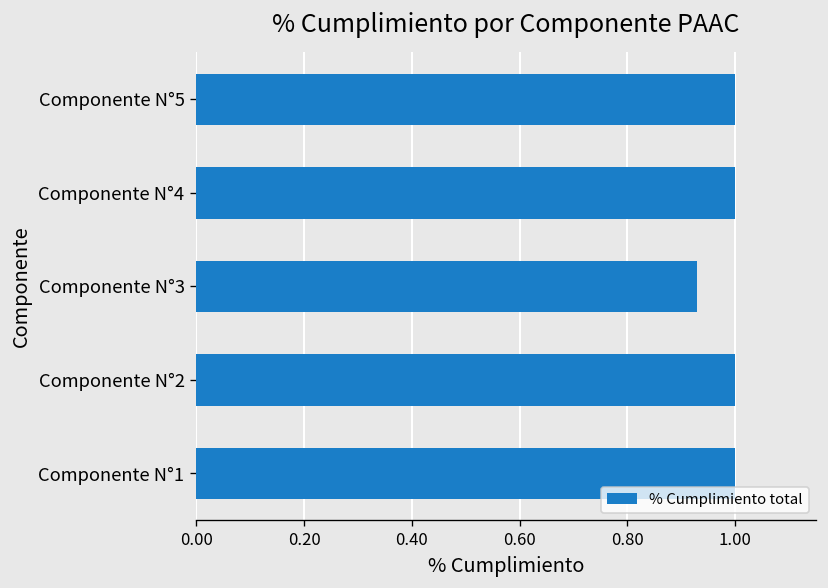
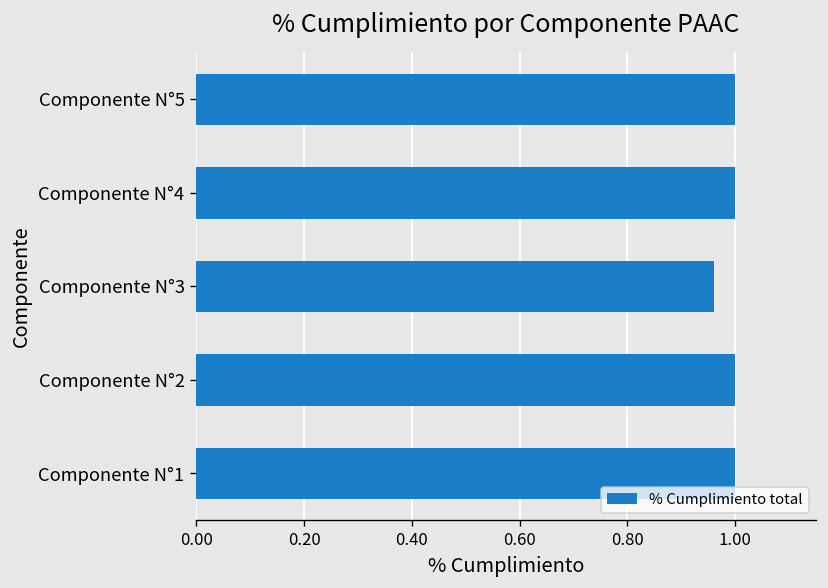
  {
    "Componente N°5": 1.00,
    "Componente N°4": 1.00,
-   "Componente N°3": 0.93,
+   "Componente N°3": 0.96,
    "Componente N°2": 1.00,
    "Componente N°1": 1.00
  }
